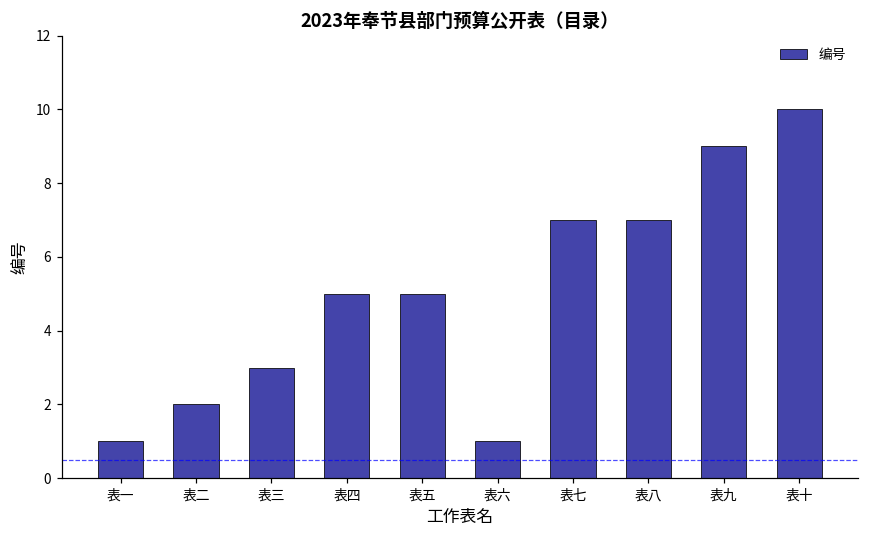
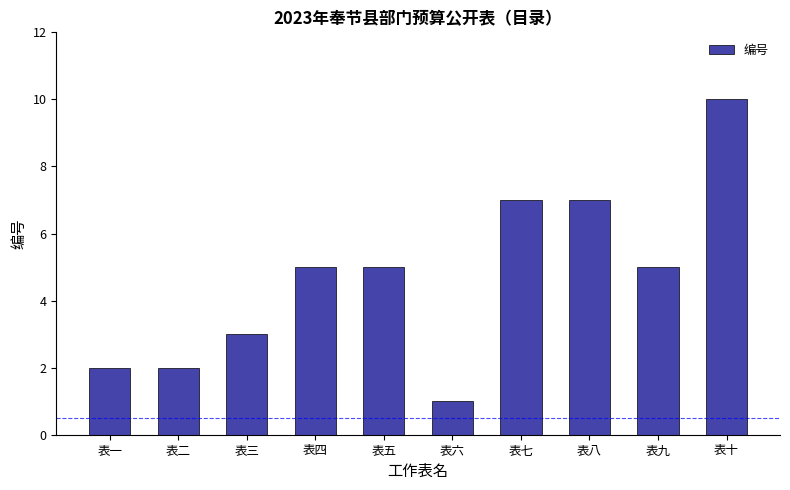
  {
-   "表一": 1,
+   "表一": 2,
    "表二": 2,
    "表三": 3,
    "表四": 5,
    "表五": 5,
    "表六": 1,
    "表七": 7,
    "表八": 7,
-   "表九": 9,
+   "表九": 5,
    "表十": 10
  }
